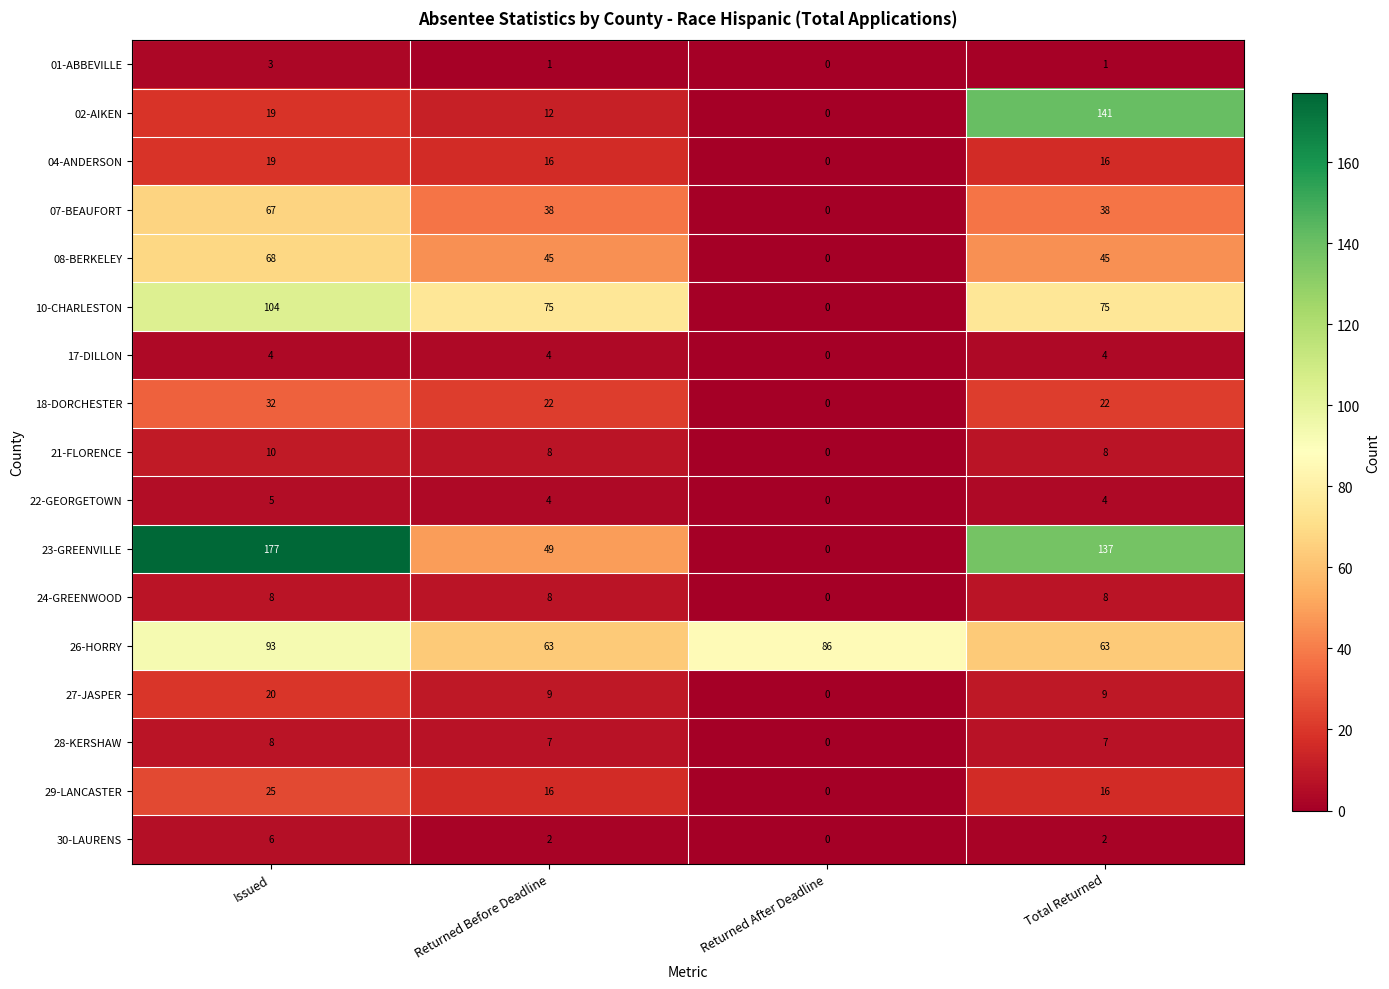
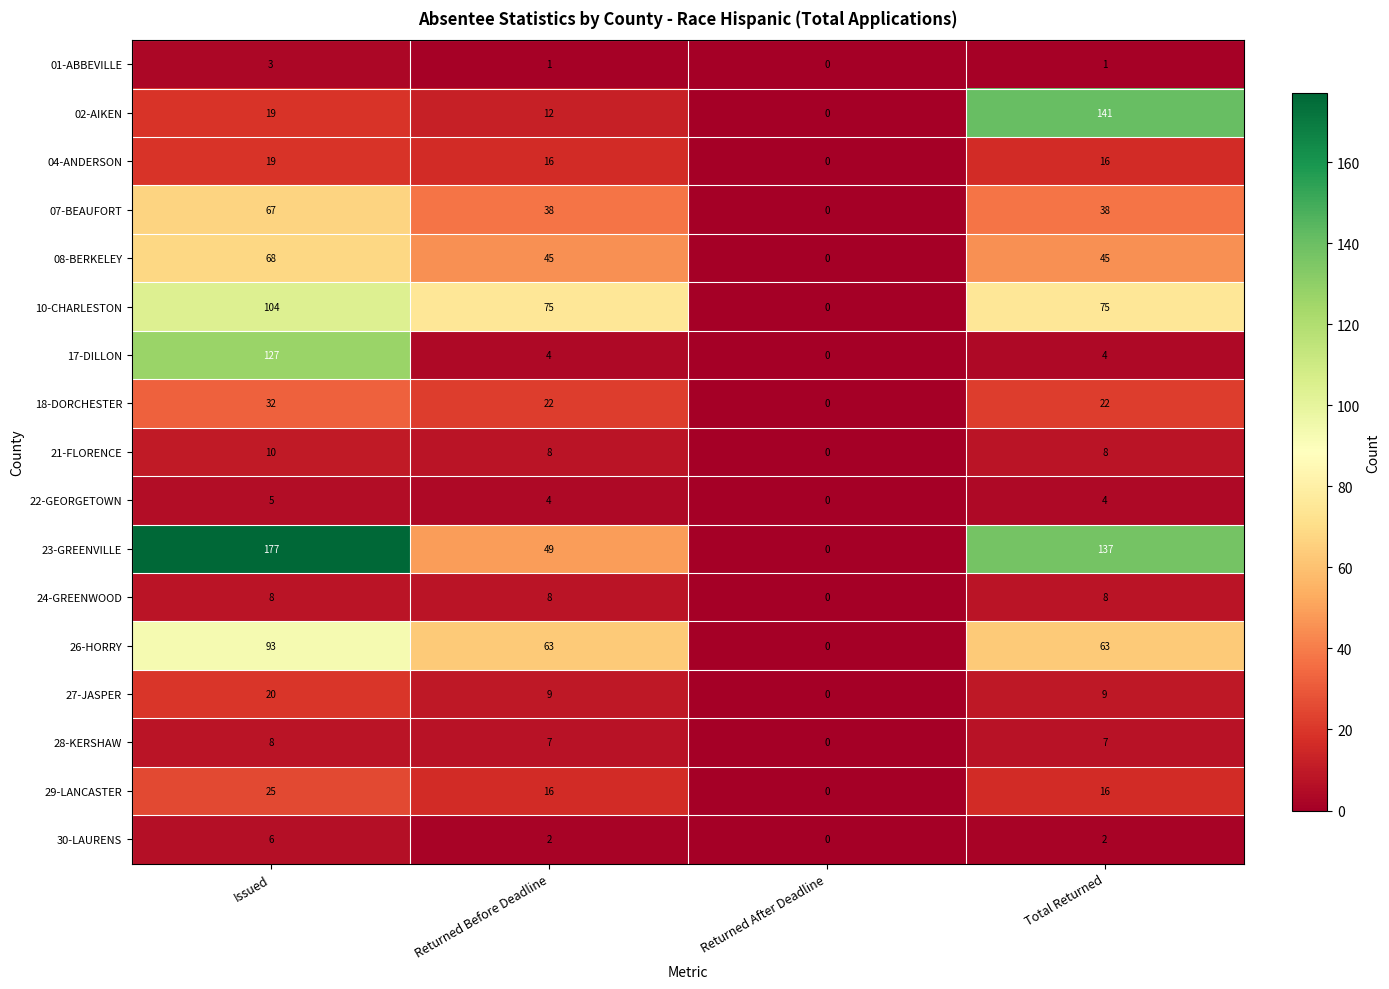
  {
    "01-ABBEVILLE": {
      "Issued": 3,
      "Returned Before Deadline": 1,
      "Returned After Deadline": 0,
      "Total Returned": 1
    },
    "02-AIKEN": {
      "Issued": 19,
      "Returned Before Deadline": 12,
      "Returned After Deadline": 0,
      "Total Returned": 141
    },
    "04-ANDERSON": {
      "Issued": 19,
      "Returned Before Deadline": 16,
      "Returned After Deadline": 0,
      "Total Returned": 16
    },
    "07-BEAUFORT": {
      "Issued": 67,
      "Returned Before Deadline": 38,
      "Returned After Deadline": 0,
      "Total Returned": 38
    },
    "08-BERKELEY": {
      "Issued": 68,
      "Returned Before Deadline": 45,
      "Returned After Deadline": 0,
      "Total Returned": 45
    },
    "10-CHARLESTON": {
      "Issued": 104,
      "Returned Before Deadline": 75,
      "Returned After Deadline": 0,
      "Total Returned": 75
    },
    "17-DILLON": {
-     "Issued": 4,
+     "Issued": 127,
      "Returned Before Deadline": 4,
      "Returned After Deadline": 0,
      "Total Returned": 4
    },
    "18-DORCHESTER": {
      "Issued": 32,
      "Returned Before Deadline": 22,
      "Returned After Deadline": 0,
      "Total Returned": 22
    },
    "21-FLORENCE": {
      "Issued": 10,
      "Returned Before Deadline": 8,
      "Returned After Deadline": 0,
      "Total Returned": 8
    },
    "22-GEORGETOWN": {
      "Issued": 5,
      "Returned Before Deadline": 4,
      "Returned After Deadline": 0,
      "Total Returned": 4
    },
    "23-GREENVILLE": {
      "Issued": 177,
      "Returned Before Deadline": 49,
      "Returned After Deadline": 0,
      "Total Returned": 137
    },
    "24-GREENWOOD": {
      "Issued": 8,
      "Returned Before Deadline": 8,
      "Returned After Deadline": 0,
      "Total Returned": 8
    },
    "26-HORRY": {
      "Issued": 93,
      "Returned Before Deadline": 63,
-     "Returned After Deadline": 86,
+     "Returned After Deadline": 0,
      "Total Returned": 63
    },
    "27-JASPER": {
      "Issued": 20,
      "Returned Before Deadline": 9,
      "Returned After Deadline": 0,
      "Total Returned": 9
    },
    "28-KERSHAW": {
      "Issued": 8,
      "Returned Before Deadline": 7,
      "Returned After Deadline": 0,
      "Total Returned": 7
    },
    "29-LANCASTER": {
      "Issued": 25,
      "Returned Before Deadline": 16,
      "Returned After Deadline": 0,
      "Total Returned": 16
    },
    "30-LAURENS": {
      "Issued": 6,
      "Returned Before Deadline": 2,
      "Returned After Deadline": 0,
      "Total Returned": 2
    }
  }
